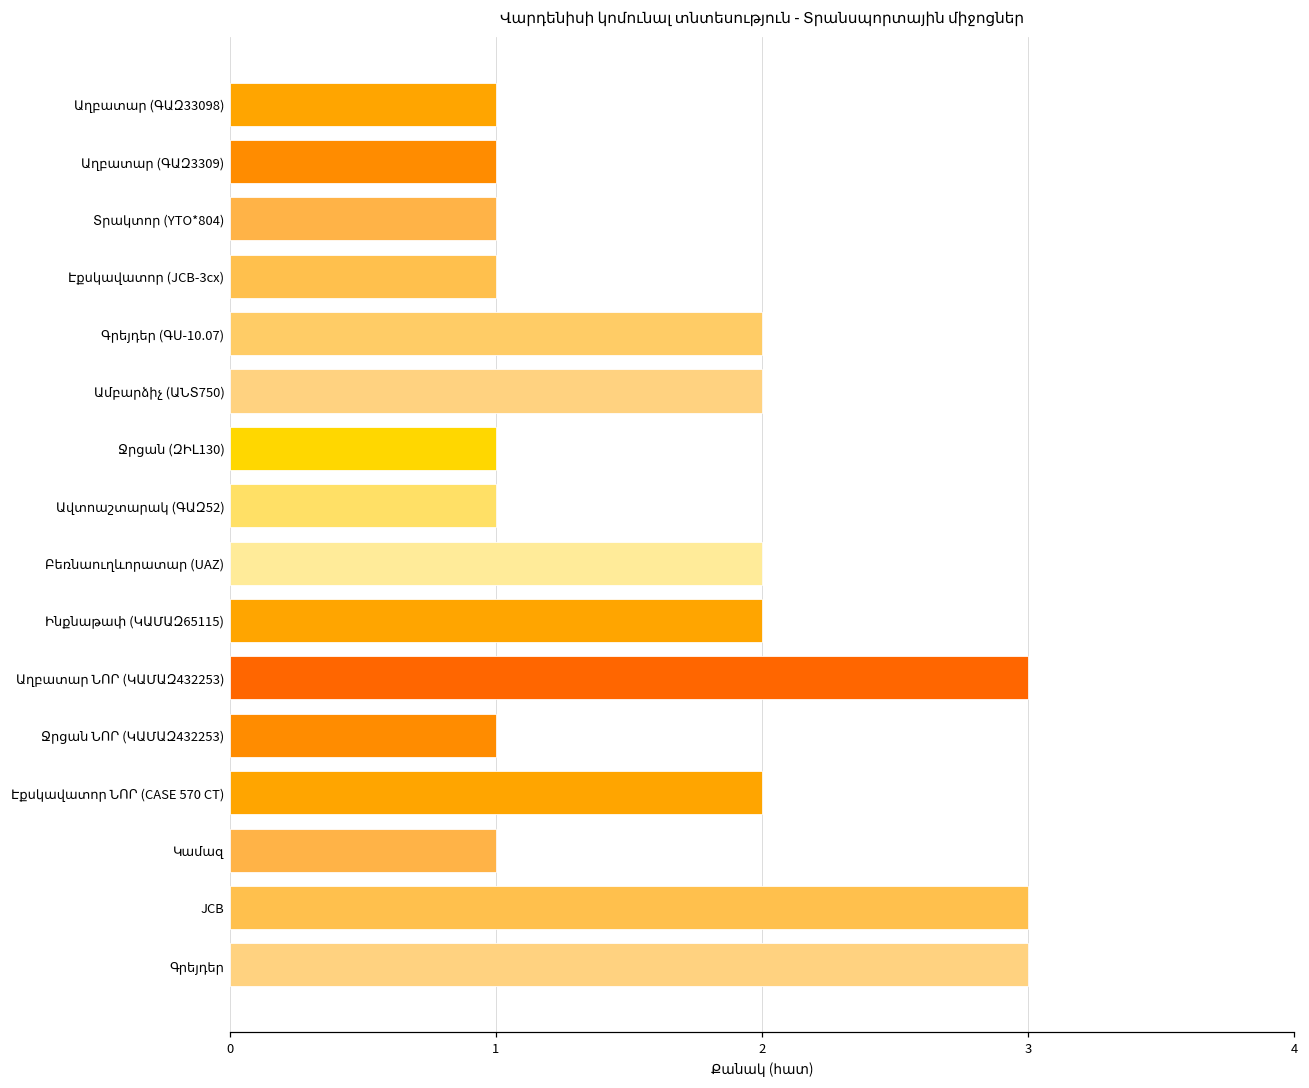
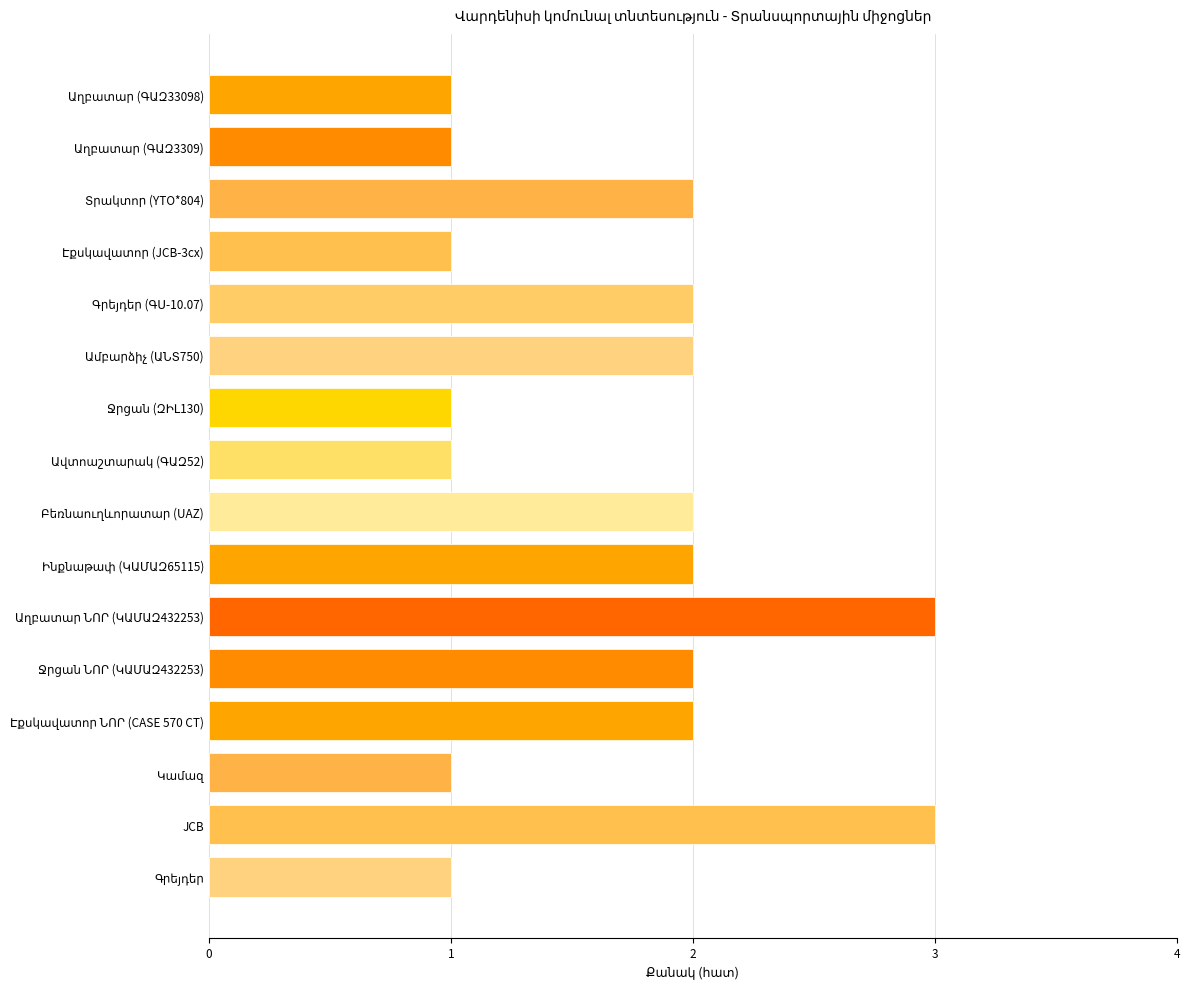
  {
    "Աղբատար (ԳԱԶ33098)": 1,
    "Աղբատար (ԳԱԶ3309)": 1,
-   "Տրակտոր (YTO*804)": 1,
+   "Տրակտոր (YTO*804)": 2,
    "Էքսկավատոր (JCB-3cx)": 1,
    "Գրեյդեր (ԳՍ-10.07)": 2,
    "Ամբարձիչ (ԱՆՏ750)": 2,
    "Ջրցան (ԶԻԼ130)": 1,
    "Ավտոաշտարակ (ԳԱԶ52)": 1,
    "Բեռնաուղևորատար (UAZ)": 2,
    "Ինքնաթափ (ԿԱՄԱԶ65115)": 2,
    "Աղբատար ՆՈՐ (ԿԱՄԱԶ432253)": 3,
-   "Ջրցան ՆՈՐ (ԿԱՄԱԶ432253)": 1,
+   "Ջրցան ՆՈՐ (ԿԱՄԱԶ432253)": 2,
    "Էքսկավատոր ՆՈՐ (CASE 570 CT)": 2,
    "Կամազ": 1,
    "JCB": 3,
-   "Գրեյդեր": 3
+   "Գրեյդեր": 1
  }
